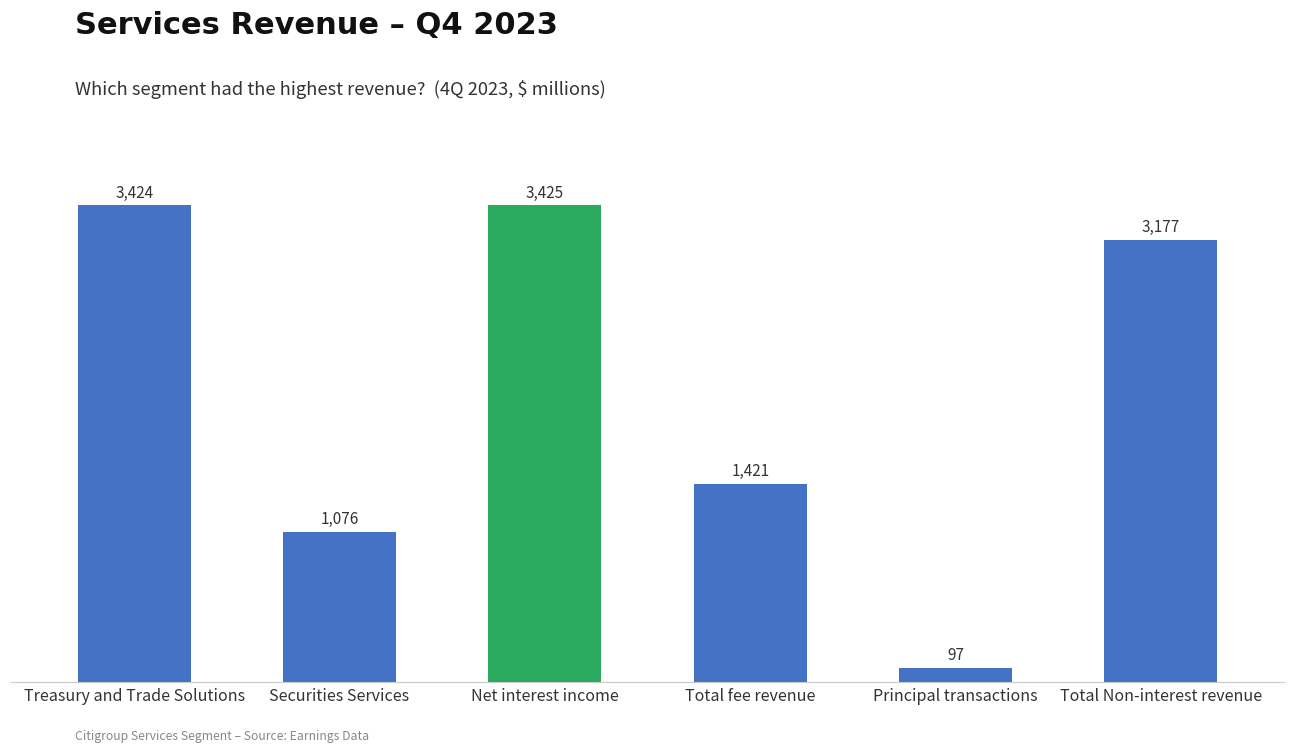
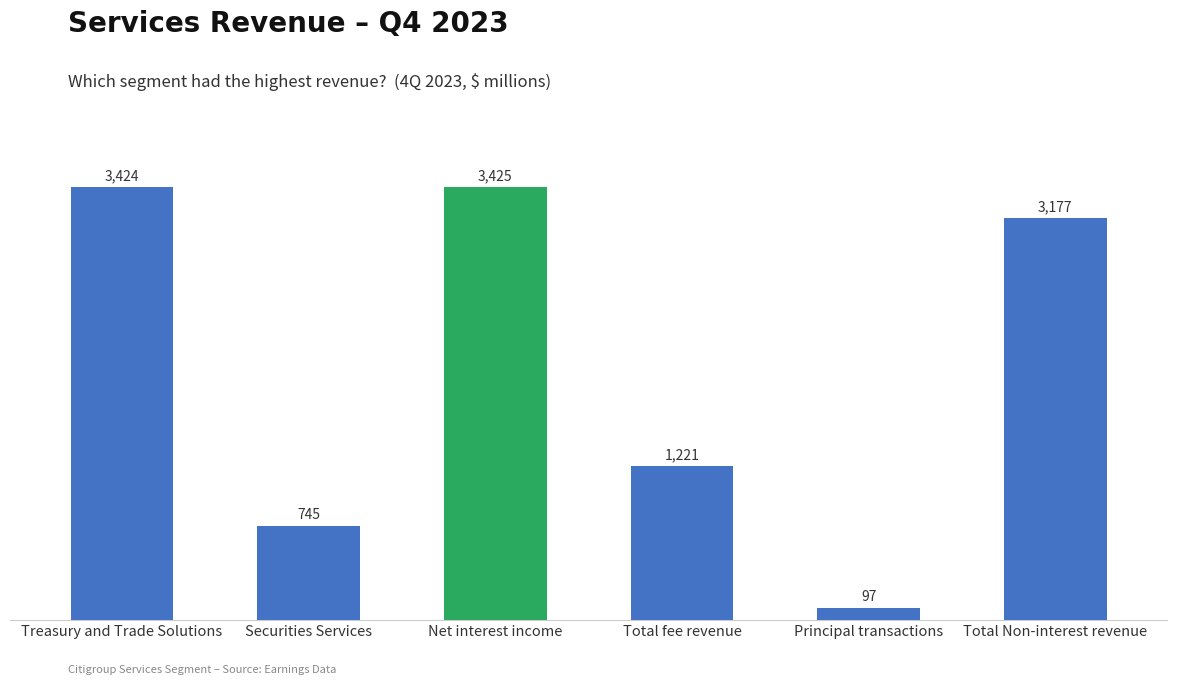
  {
    "Treasury and Trade Solutions": "3,424",
-   "Securities Services": "1,076",
+   "Securities Services": "745",
    "Net interest income": "3,425",
-   "Total fee revenue": "1,421",
+   "Total fee revenue": "1,221",
    "Principal transactions": "97",
    "Total Non-interest revenue": "3,177"
  }
